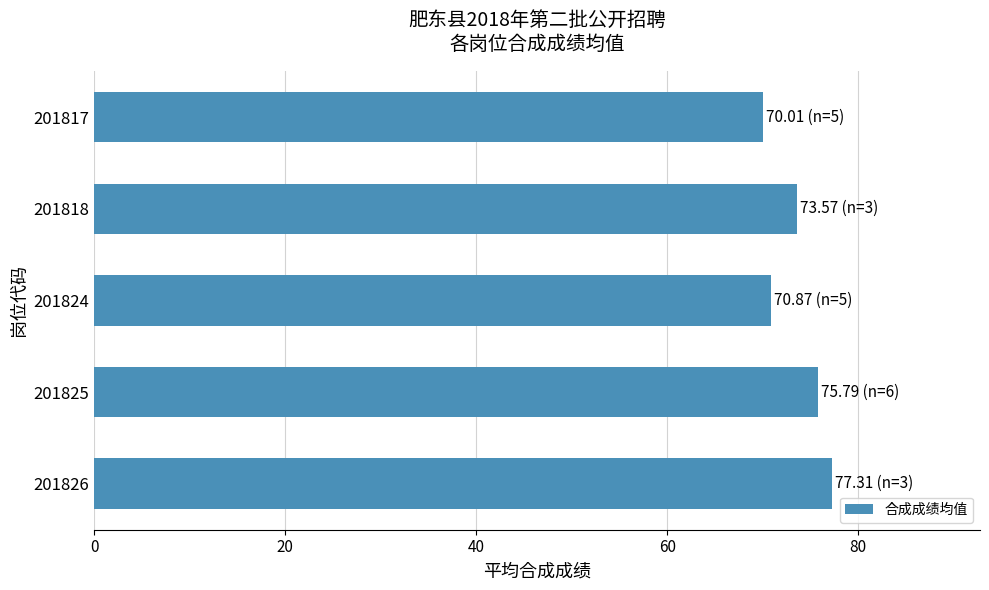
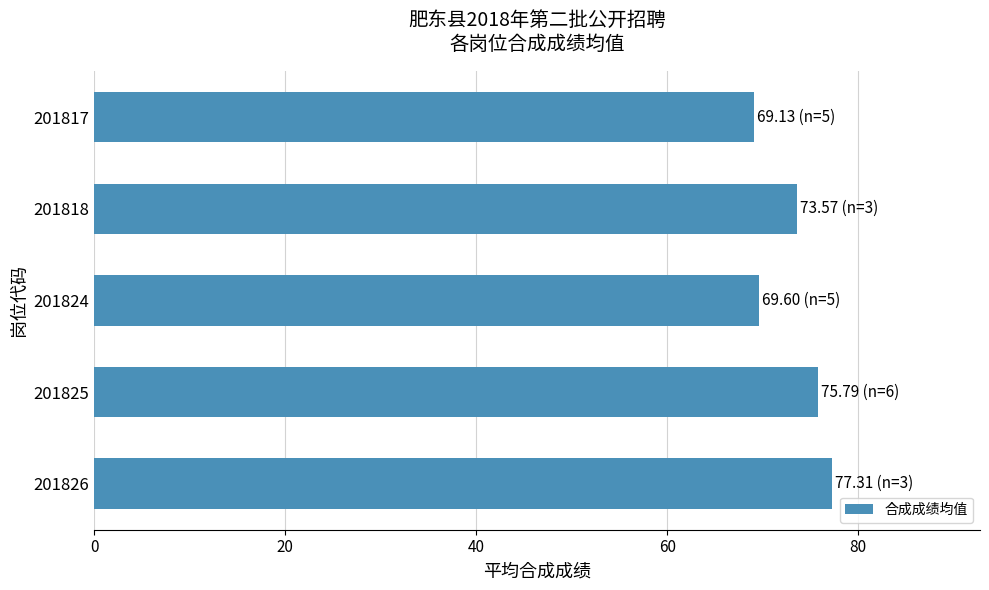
  {
-   "201817": 70.01,
+   "201817": 69.13,
    "201818": 73.57,
-   "201824": 70.87,
+   "201824": 69.60,
    "201825": 75.79,
    "201826": 77.31
  }
